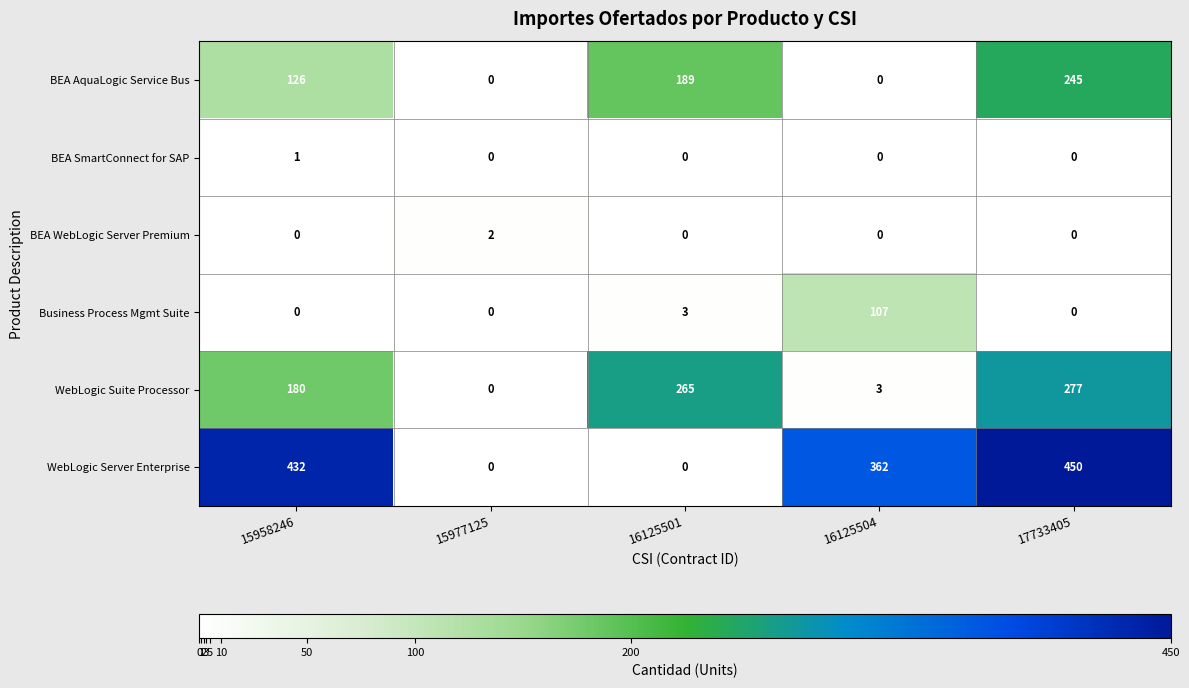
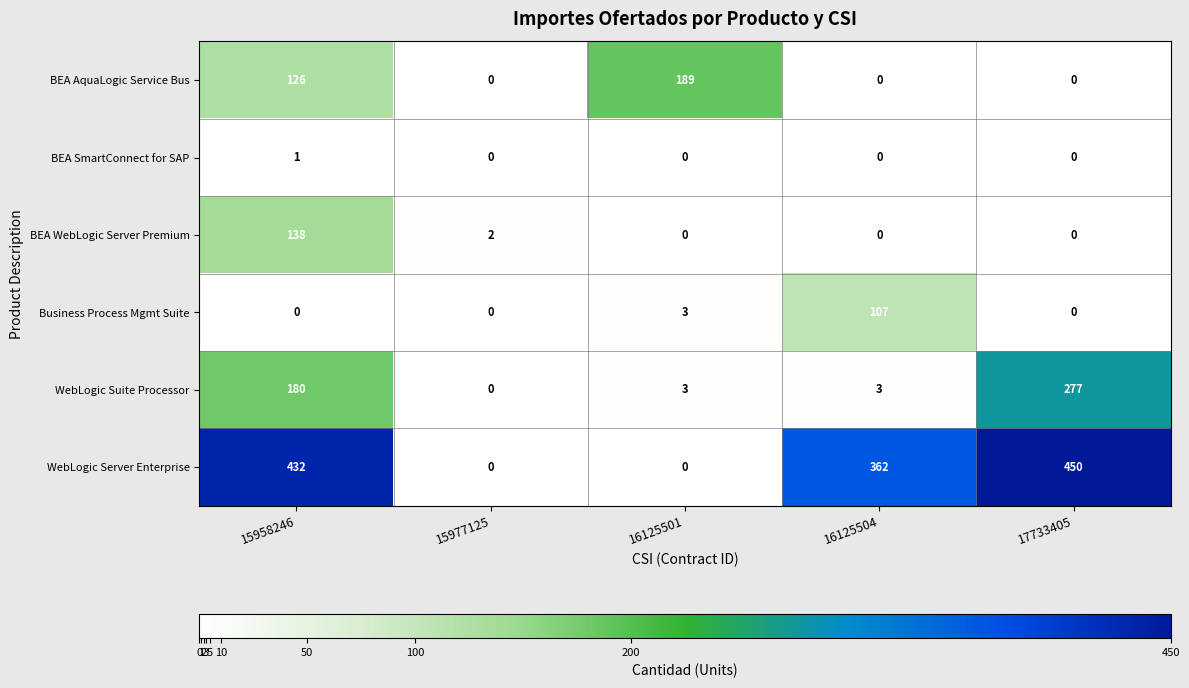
  {
    "BEA AquaLogic Service Bus": {
      "15958246": 126,
      "15977125": 0,
      "16125501": 189,
      "16125504": 0,
-     "17733405": 245
+     "17733405": 0
    },
    "BEA SmartConnect for SAP": {
      "15958246": 1,
      "15977125": 0,
      "16125501": 0,
      "16125504": 0,
      "17733405": 0
    },
    "BEA WebLogic Server Premium": {
-     "15958246": 0,
+     "15958246": 138,
      "15977125": 2,
      "16125501": 0,
      "16125504": 0,
      "17733405": 0
    },
    "Business Process Mgmt Suite": {
      "15958246": 0,
      "15977125": 0,
      "16125501": 3,
      "16125504": 107,
      "17733405": 0
    },
    "WebLogic Suite Processor": {
      "15958246": 180,
      "15977125": 0,
-     "16125501": 265,
+     "16125501": 3,
      "16125504": 3,
      "17733405": 277
    },
    "WebLogic Server Enterprise": {
      "15958246": 432,
      "15977125": 0,
      "16125501": 0,
      "16125504": 362,
      "17733405": 450
    }
  }
